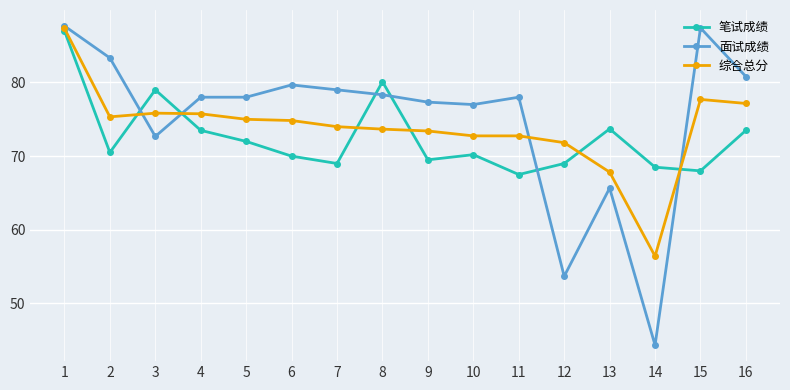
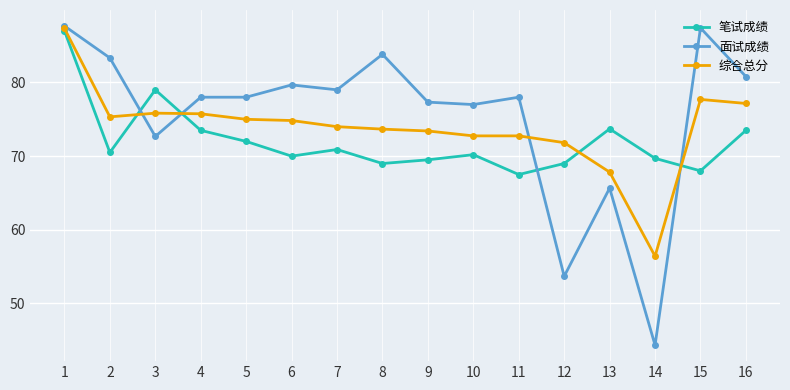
  {
    "笔试成绩": {
      "2": 71,
      "3": 79,
      "4": 74,
      "5": 72,
      "6": 70,
-     "7": 69,
-     "8": 80,
+     "7": 71,
+     "8": 69,
      "9": 70,
      "10": 70,
      "11": 68,
      "12": 69,
      "13": 74,
-     "14": 69,
+     "14": 70,
      "15": 68,
      "16": 74
    },
    "面试成绩": {
      "2": 83,
      "3": 73,
      "4": 78,
      "5": 78,
      "6": 80,
      "7": 79,
-     "8": 78,
+     "8": 84,
      "9": 77,
      "10": 77,
      "11": 78,
      "12": 54,
      "13": 66,
      "14": 44,
      "15": 87,
      "16": 81
    },
    "综合总分": {
      "2": 75,
      "3": 76,
      "4": 76,
      "5": 75,
      "6": 75,
      "7": 74,
      "8": 74,
      "9": 73,
      "10": 73,
      "11": 73,
      "12": 72,
      "13": 68,
      "14": 56,
      "15": 78,
      "16": 77
    }
  }
